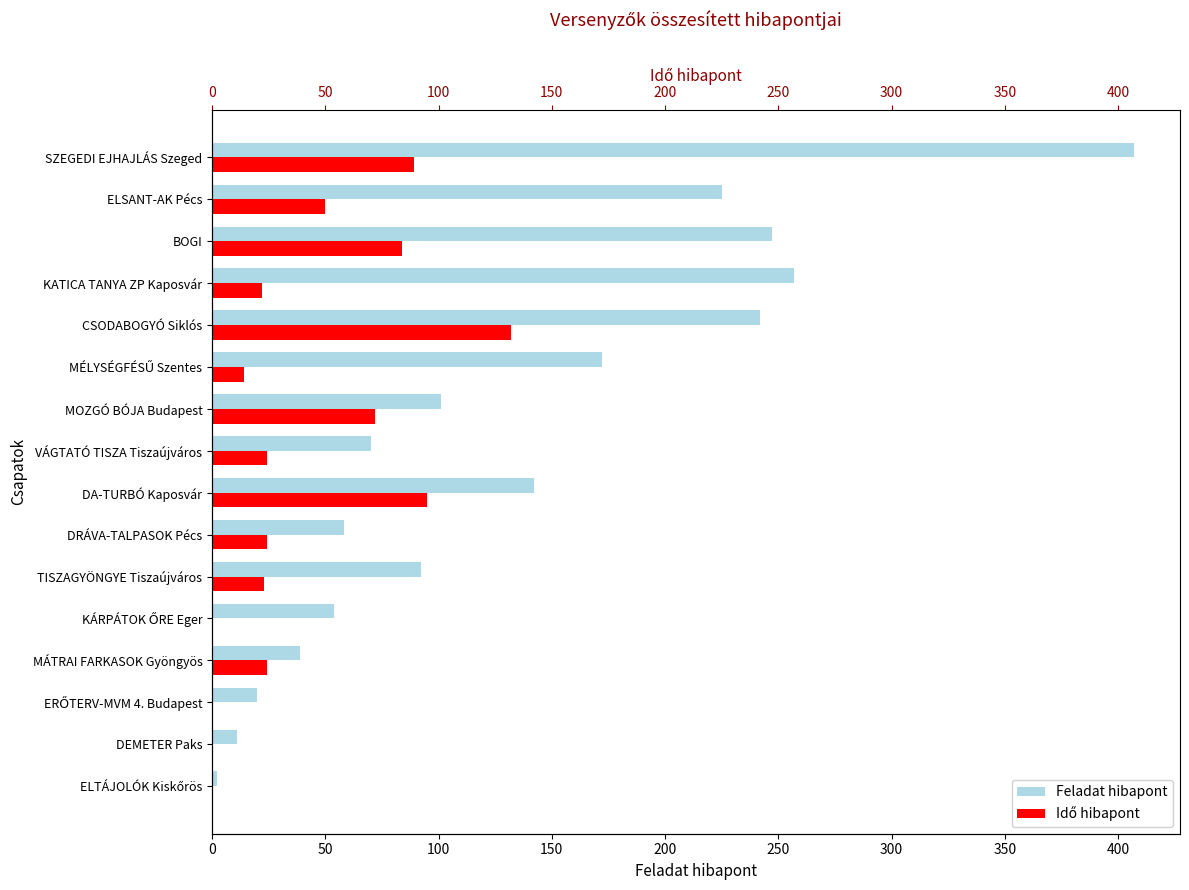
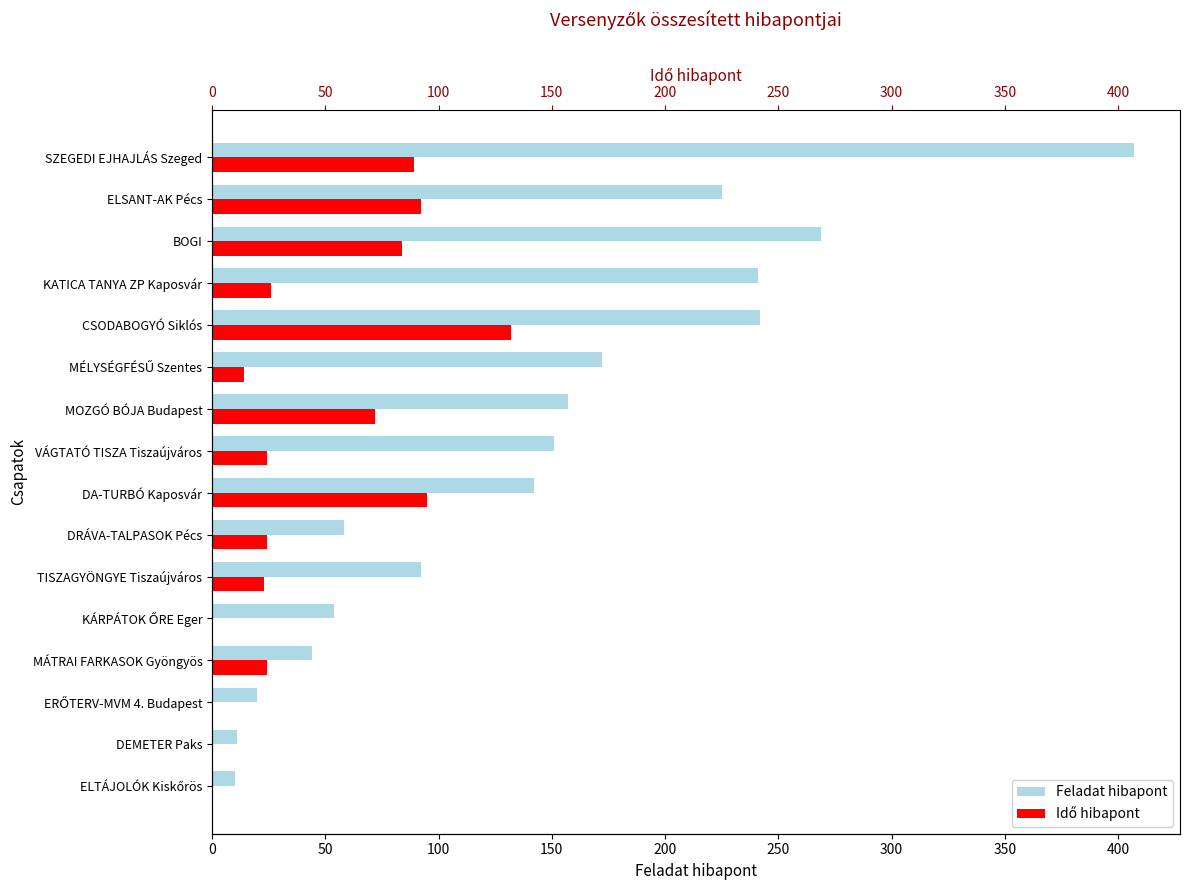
  {
    "Feladat hibapont": {
      "SZEGEDI EJHAJLÁS Szeged": 407,
      "ELSANT-AK Pécs": 225,
-     "BOGI": 247,
-     "KATICA TANYA ZP Kaposvár": 257,
+     "BOGI": 269,
+     "KATICA TANYA ZP Kaposvár": 241,
      "CSODABOGYÓ Siklós": 242,
      "MÉLYSÉGFÉSŰ Szentes": 172,
-     "MOZGÓ BÓJA Budapest": 101,
-     "VÁGTATÓ TISZA Tiszaújváros": 70,
+     "MOZGÓ BÓJA Budapest": 157,
+     "VÁGTATÓ TISZA Tiszaújváros": 151,
      "DA-TURBÓ Kaposvár": 142,
      "DRÁVA-TALPASOK Pécs": 58,
      "TISZAGYÖNGYE Tiszaújváros": 92,
      "KÁRPÁTOK ŐRE Eger": 54,
-     "MÁTRAI FARKASOK Gyöngyös": 39,
+     "MÁTRAI FARKASOK Gyöngyös": 44,
      "ERŐTERV-MVM 4. Budapest": 20,
      "DEMETER Paks": 11,
-     "ELTÁJOLÓK Kiskőrös": 2
+     "ELTÁJOLÓK Kiskőrös": 10
    },
    "Idő hibapont": {
      "SZEGEDI EJHAJLÁS Szeged": 89,
-     "ELSANT-AK Pécs": 50,
+     "ELSANT-AK Pécs": 92,
      "BOGI": 84,
-     "KATICA TANYA ZP Kaposvár": 22,
+     "KATICA TANYA ZP Kaposvár": 26,
      "CSODABOGYÓ Siklós": 132,
      "MÉLYSÉGFÉSŰ Szentes": 14,
      "MOZGÓ BÓJA Budapest": 72,
      "VÁGTATÓ TISZA Tiszaújváros": 24,
      "DA-TURBÓ Kaposvár": 95,
      "DRÁVA-TALPASOK Pécs": 24,
      "TISZAGYÖNGYE Tiszaújváros": 23,
      "KÁRPÁTOK ŐRE Eger": 0,
      "MÁTRAI FARKASOK Gyöngyös": 24,
      "ERŐTERV-MVM 4. Budapest": 0,
      "DEMETER Paks": 0,
      "ELTÁJOLÓK Kiskőrös": 0
    }
  }
